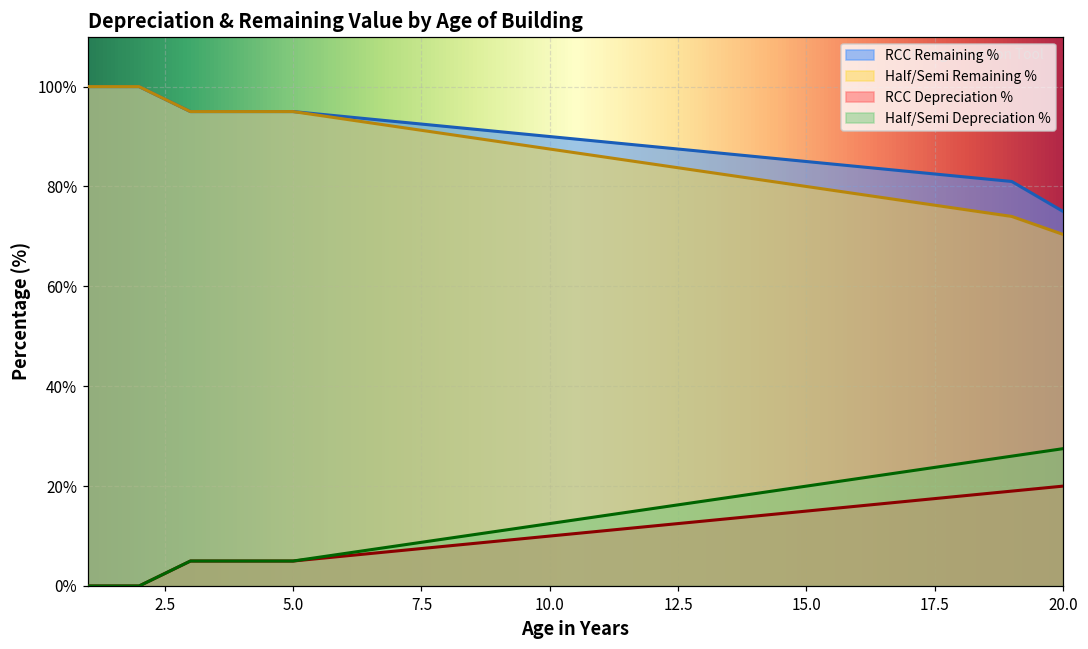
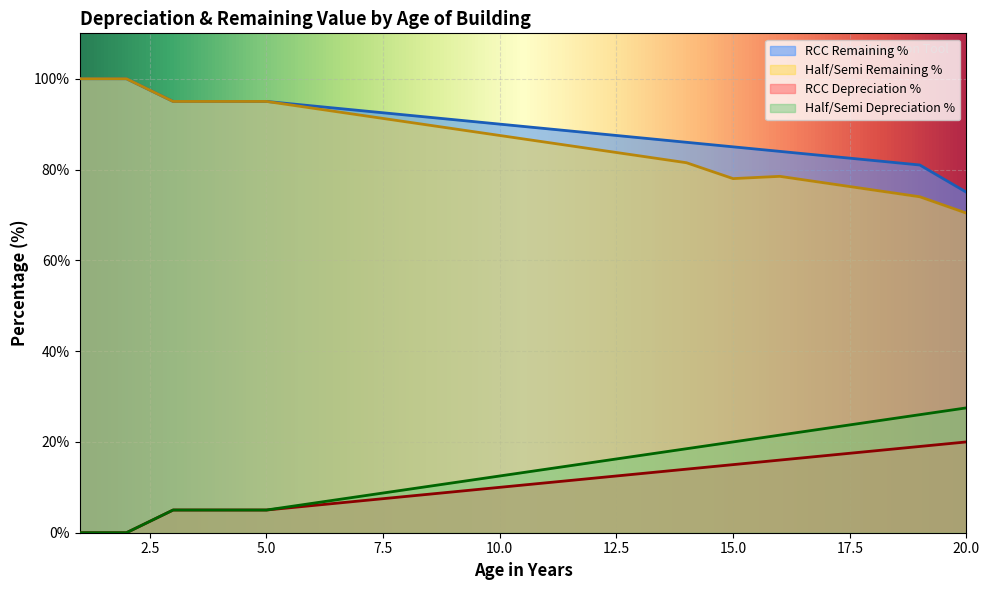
  {
    "RCC Remaining %": {
      "10.0": "90%",
      "15.0": "85%",
      "20.0": "75%"
    },
    "Half/Semi Remaining %": {
      "10.0": "88%",
-     "15.0": "80%",
+     "15.0": "78%",
      "20.0": "70%"
    },
    "RCC Depreciation %": {
      "10.0": "10%",
      "15.0": "15%",
      "20.0": "20%"
    },
    "Half/Semi Depreciation %": {
      "10.0": "13%",
      "15.0": "20%",
      "20.0": "28%"
    }
  }
